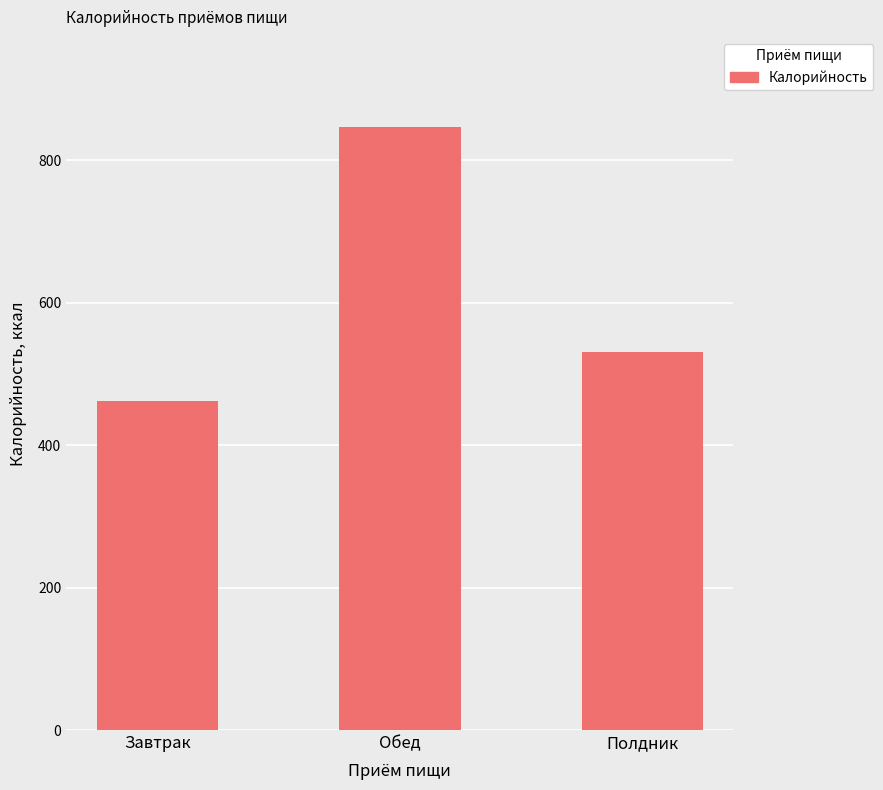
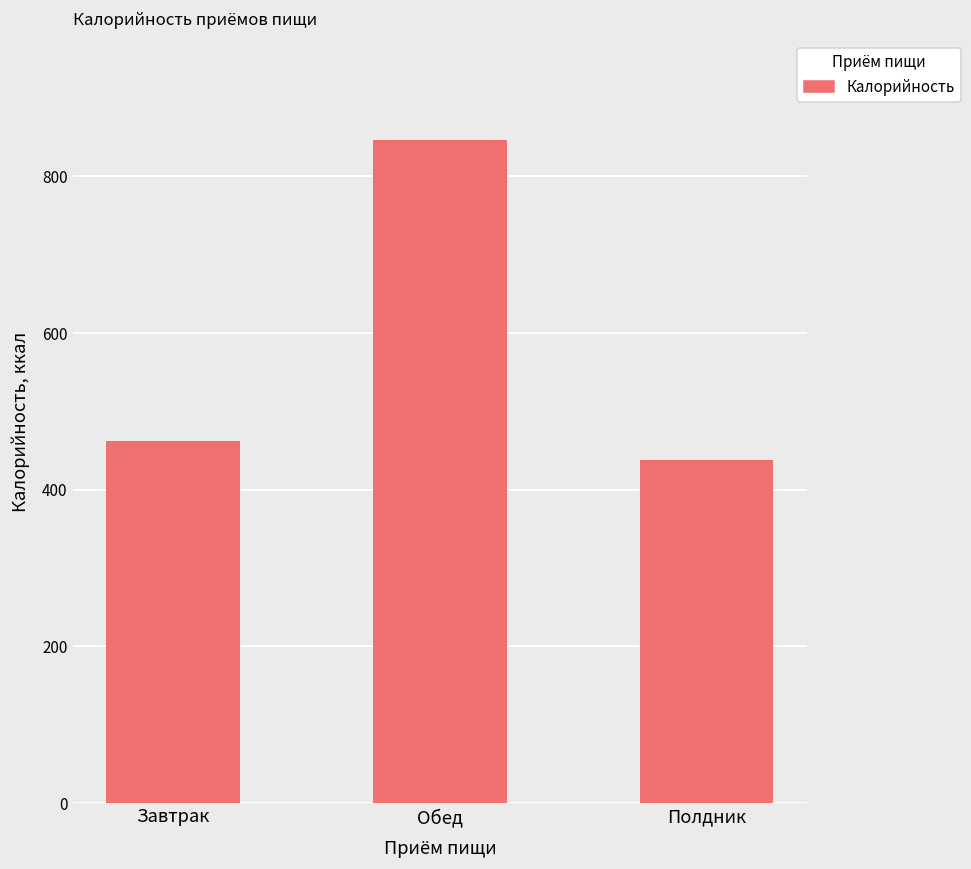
  {
    "Завтрак": 460,
    "Обед": 850,
-   "Полдник": 530
+   "Полдник": 440
  }
